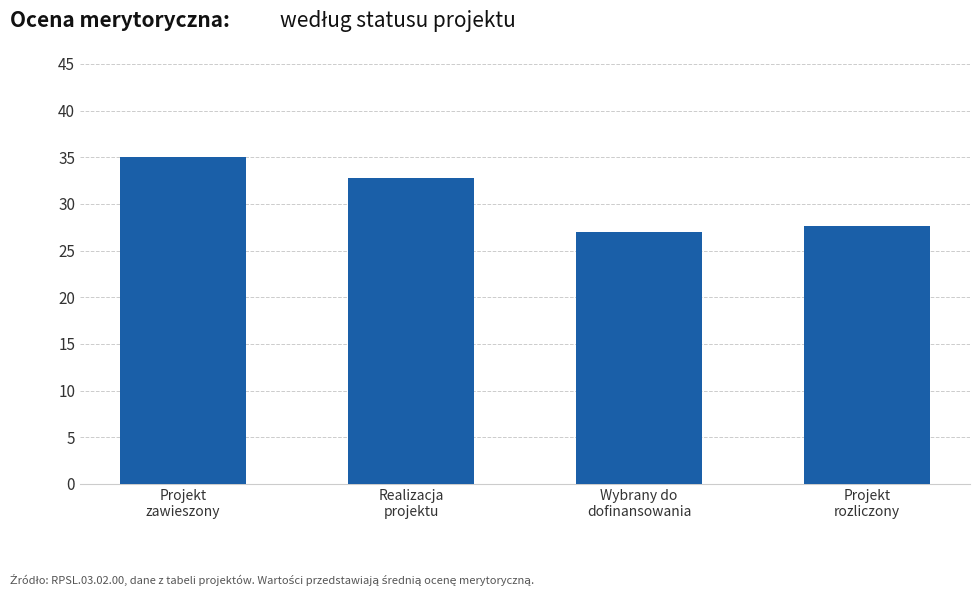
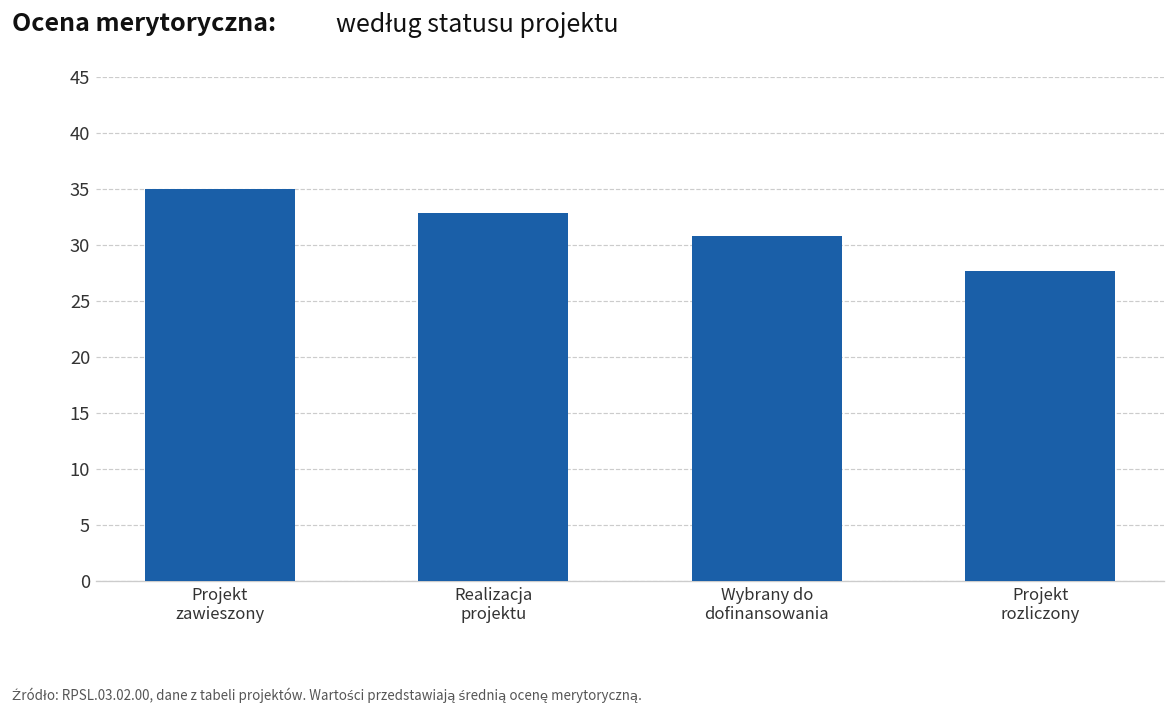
  {
    "Projekt zawieszony": 35,
    "Realizacja projektu": 33,
-   "Wybrany do dofinansowania": 27,
+   "Wybrany do dofinansowania": 31,
    "Projekt rozliczony": 28
  }
